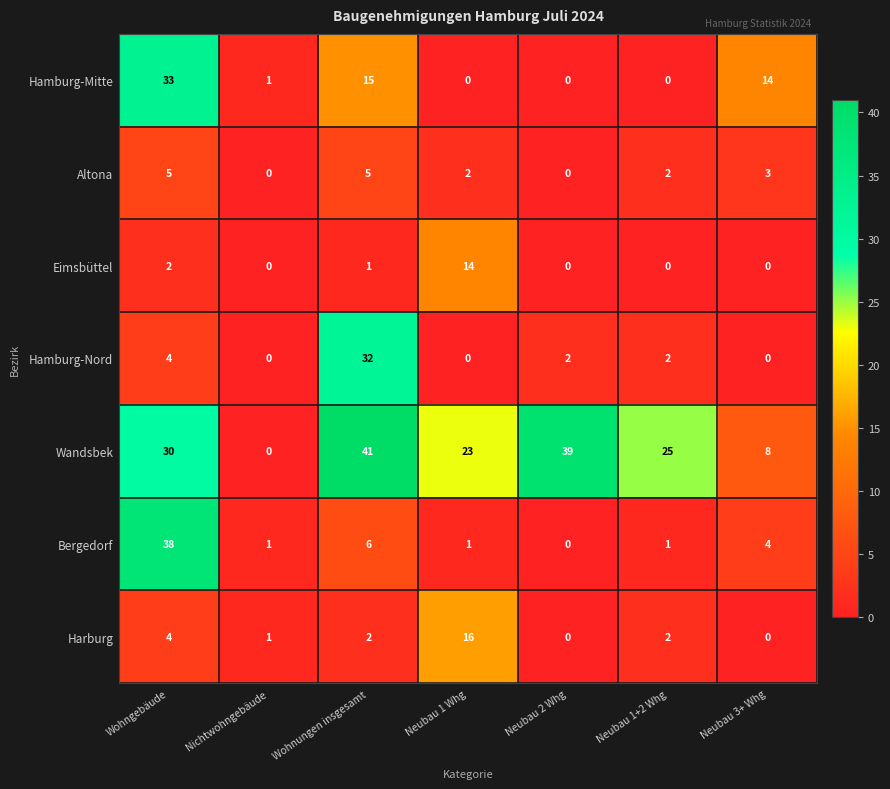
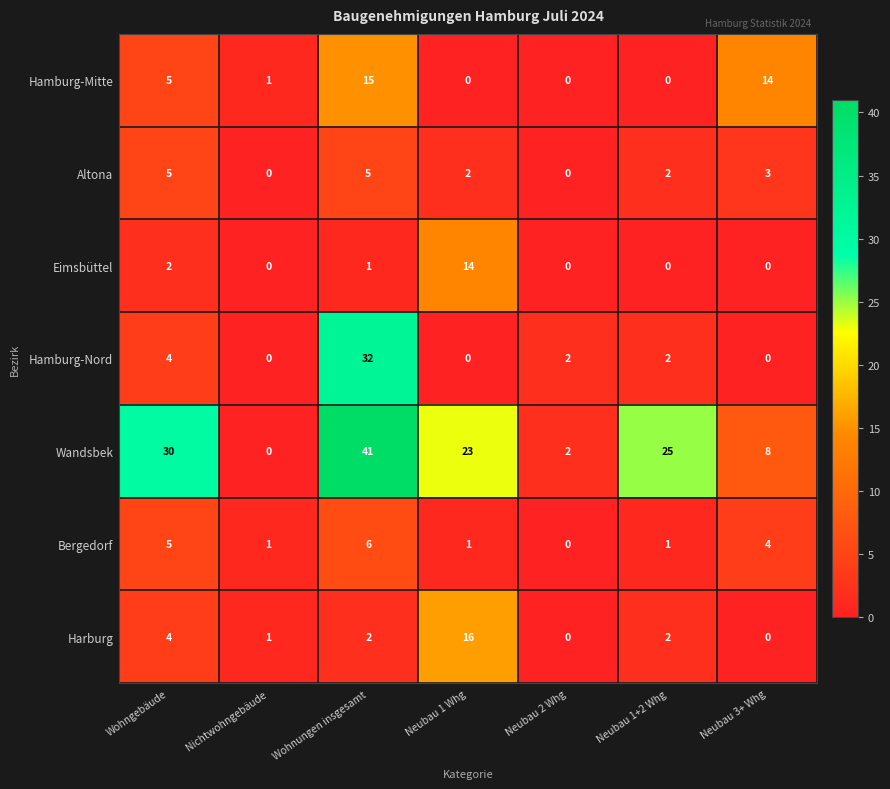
  {
    "Hamburg-Mitte": {
-     "Wohngebäude": 33,
+     "Wohngebäude": 5,
      "Nichtwohngebäude": 1,
      "Wohnungen insgesamt": 15,
      "Neubau 1 Whg": 0,
      "Neubau 2 Whg": 0,
      "Neubau 1+2 Whg": 0,
      "Neubau 3+ Whg": 14
    },
    "Altona": {
      "Wohngebäude": 5,
      "Nichtwohngebäude": 0,
      "Wohnungen insgesamt": 5,
      "Neubau 1 Whg": 2,
      "Neubau 2 Whg": 0,
      "Neubau 1+2 Whg": 2,
      "Neubau 3+ Whg": 3
    },
    "Eimsbüttel": {
      "Wohngebäude": 2,
      "Nichtwohngebäude": 0,
      "Wohnungen insgesamt": 1,
      "Neubau 1 Whg": 14,
      "Neubau 2 Whg": 0,
      "Neubau 1+2 Whg": 0,
      "Neubau 3+ Whg": 0
    },
    "Hamburg-Nord": {
      "Wohngebäude": 4,
      "Nichtwohngebäude": 0,
      "Wohnungen insgesamt": 32,
      "Neubau 1 Whg": 0,
      "Neubau 2 Whg": 2,
      "Neubau 1+2 Whg": 2,
      "Neubau 3+ Whg": 0
    },
    "Wandsbek": {
      "Wohngebäude": 30,
      "Nichtwohngebäude": 0,
      "Wohnungen insgesamt": 41,
      "Neubau 1 Whg": 23,
-     "Neubau 2 Whg": 39,
+     "Neubau 2 Whg": 2,
      "Neubau 1+2 Whg": 25,
      "Neubau 3+ Whg": 8
    },
    "Bergedorf": {
-     "Wohngebäude": 38,
+     "Wohngebäude": 5,
      "Nichtwohngebäude": 1,
      "Wohnungen insgesamt": 6,
      "Neubau 1 Whg": 1,
      "Neubau 2 Whg": 0,
      "Neubau 1+2 Whg": 1,
      "Neubau 3+ Whg": 4
    },
    "Harburg": {
      "Wohngebäude": 4,
      "Nichtwohngebäude": 1,
      "Wohnungen insgesamt": 2,
      "Neubau 1 Whg": 16,
      "Neubau 2 Whg": 0,
      "Neubau 1+2 Whg": 2,
      "Neubau 3+ Whg": 0
    }
  }
